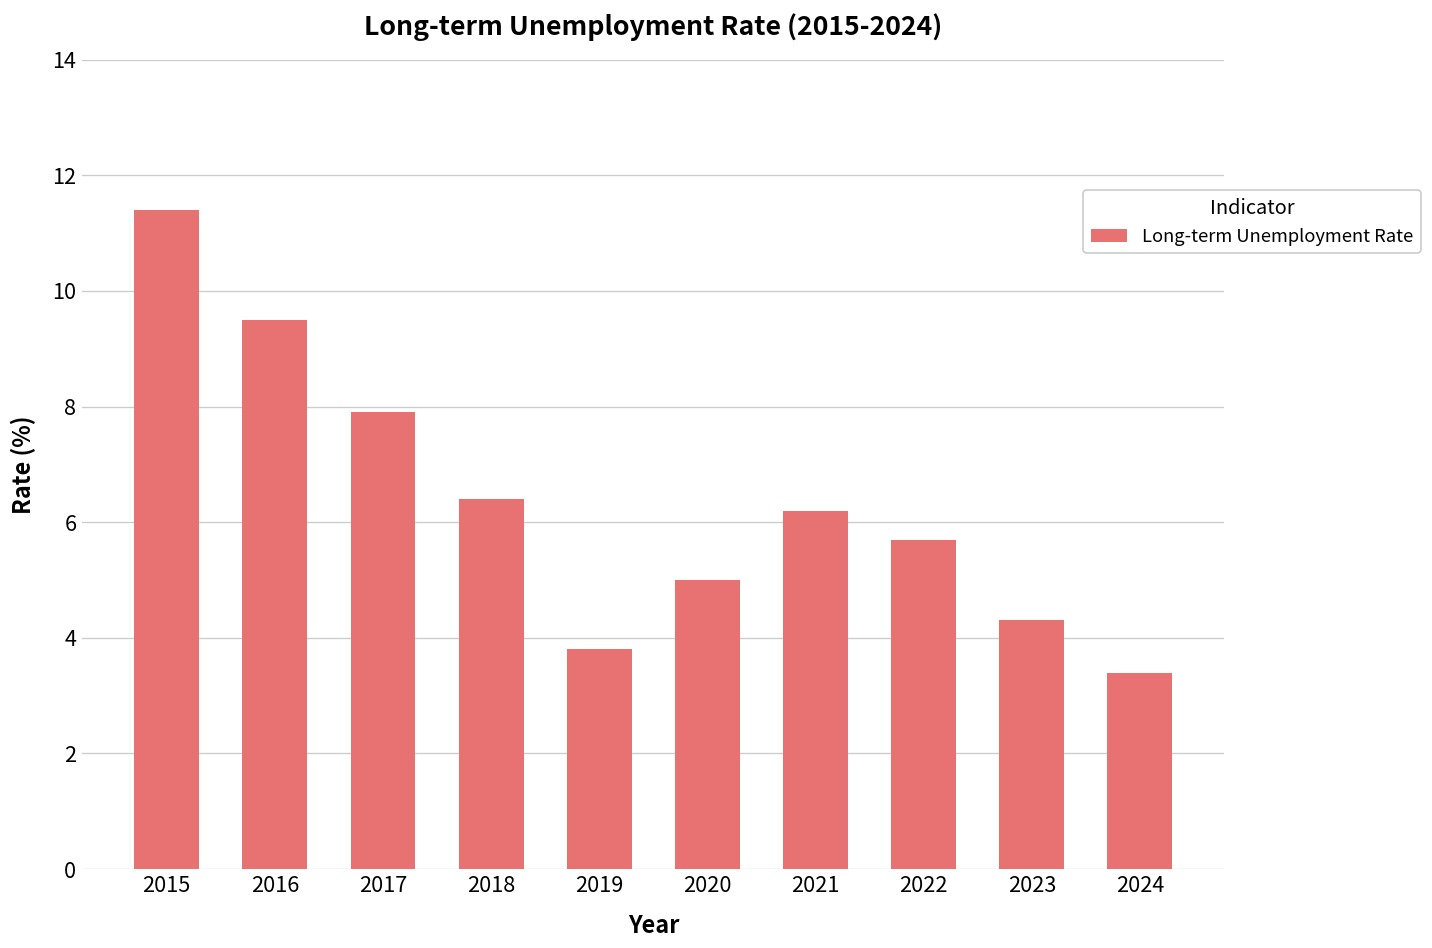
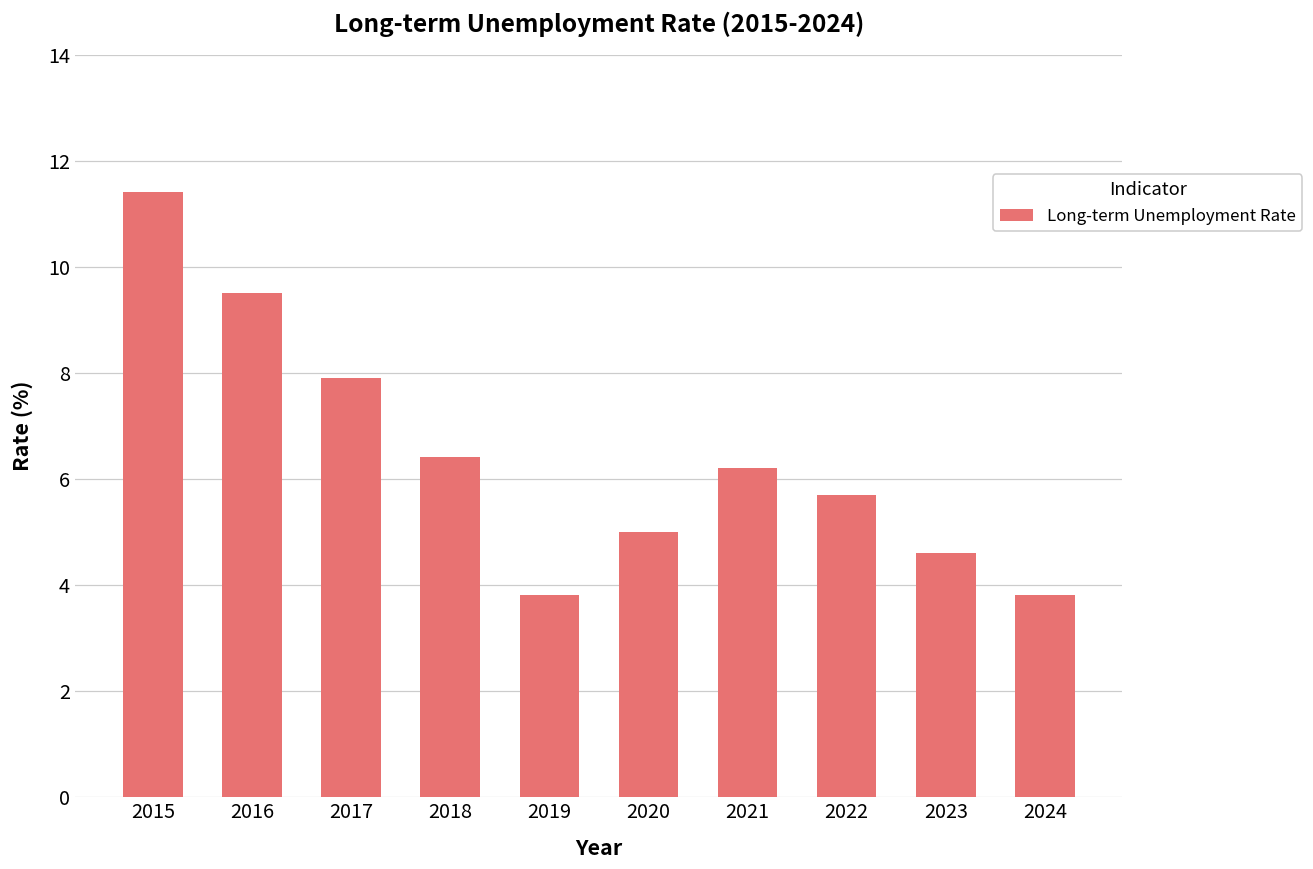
  {
    "2015": 11.4,
    "2016": 9.5,
    "2017": 7.9,
    "2018": 6.4,
    "2019": 3.8,
    "2020": 5.0,
    "2021": 6.2,
    "2022": 5.7,
-   "2023": 4.3,
-   "2024": 3.4
+   "2023": 4.6,
+   "2024": 3.8
  }
